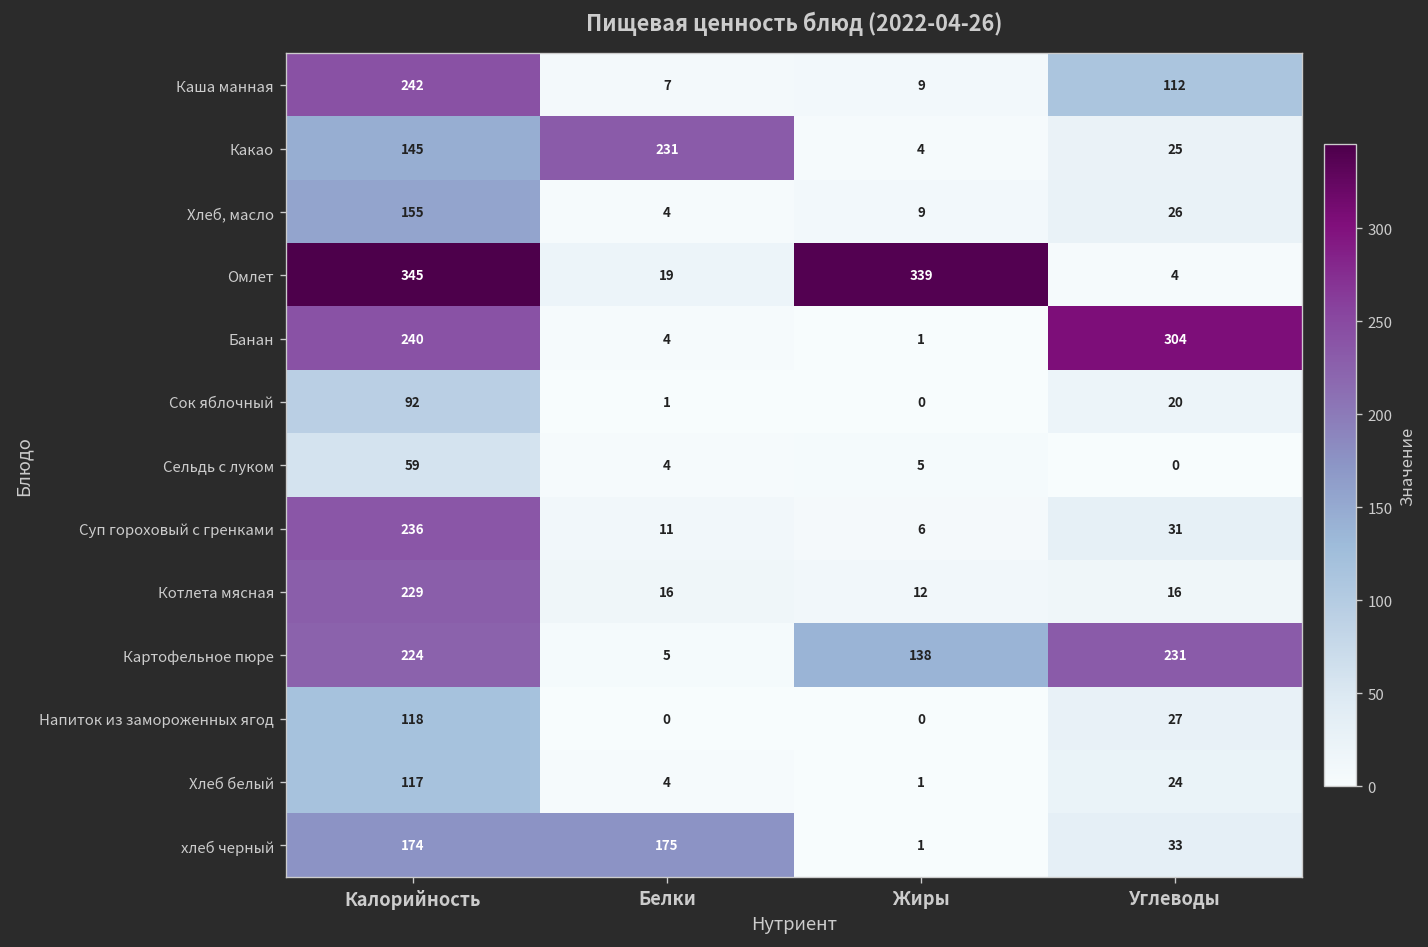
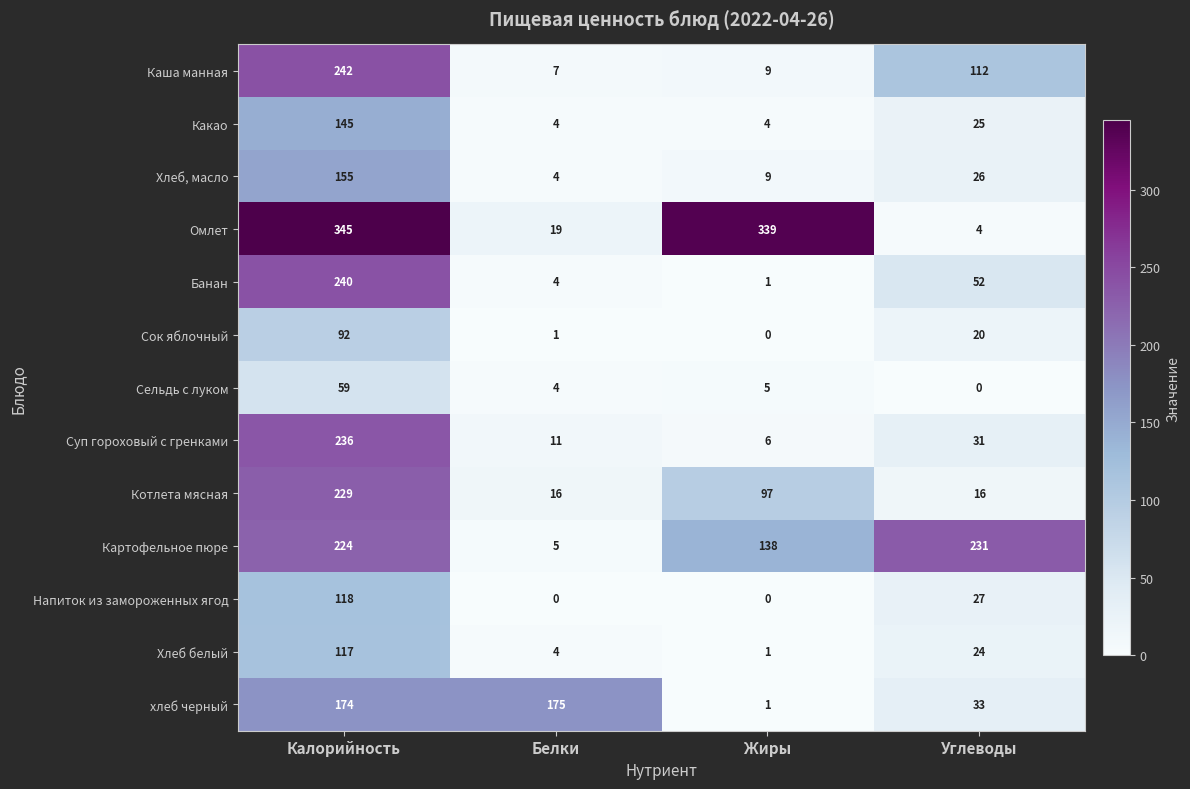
  {
    "Каша манная": {
      "Калорийность": 242,
      "Белки": 7,
      "Жиры": 9,
      "Углеводы": 112
    },
    "Какао": {
      "Калорийность": 145,
-     "Белки": 231,
+     "Белки": 4,
      "Жиры": 4,
      "Углеводы": 25
    },
    "Хлеб, масло": {
      "Калорийность": 155,
      "Белки": 4,
      "Жиры": 9,
      "Углеводы": 26
    },
    "Омлет": {
      "Калорийность": 345,
      "Белки": 19,
      "Жиры": 339,
      "Углеводы": 4
    },
    "Банан": {
      "Калорийность": 240,
      "Белки": 4,
      "Жиры": 1,
-     "Углеводы": 304
+     "Углеводы": 52
    },
    "Сок яблочный": {
      "Калорийность": 92,
      "Белки": 1,
      "Жиры": 0,
      "Углеводы": 20
    },
    "Сельдь с луком": {
      "Калорийность": 59,
      "Белки": 4,
      "Жиры": 5,
      "Углеводы": 0
    },
    "Суп гороховый с гренками": {
      "Калорийность": 236,
      "Белки": 11,
      "Жиры": 6,
      "Углеводы": 31
    },
    "Котлета мясная": {
      "Калорийность": 229,
      "Белки": 16,
-     "Жиры": 12,
+     "Жиры": 97,
      "Углеводы": 16
    },
    "Картофельное пюре": {
      "Калорийность": 224,
      "Белки": 5,
      "Жиры": 138,
      "Углеводы": 231
    },
    "Напиток из замороженных ягод": {
      "Калорийность": 118,
      "Белки": 0,
      "Жиры": 0,
      "Углеводы": 27
    },
    "Хлеб белый": {
      "Калорийность": 117,
      "Белки": 4,
      "Жиры": 1,
      "Углеводы": 24
    },
    "хлеб черный": {
      "Калорийность": 174,
      "Белки": 175,
      "Жиры": 1,
      "Углеводы": 33
    }
  }
